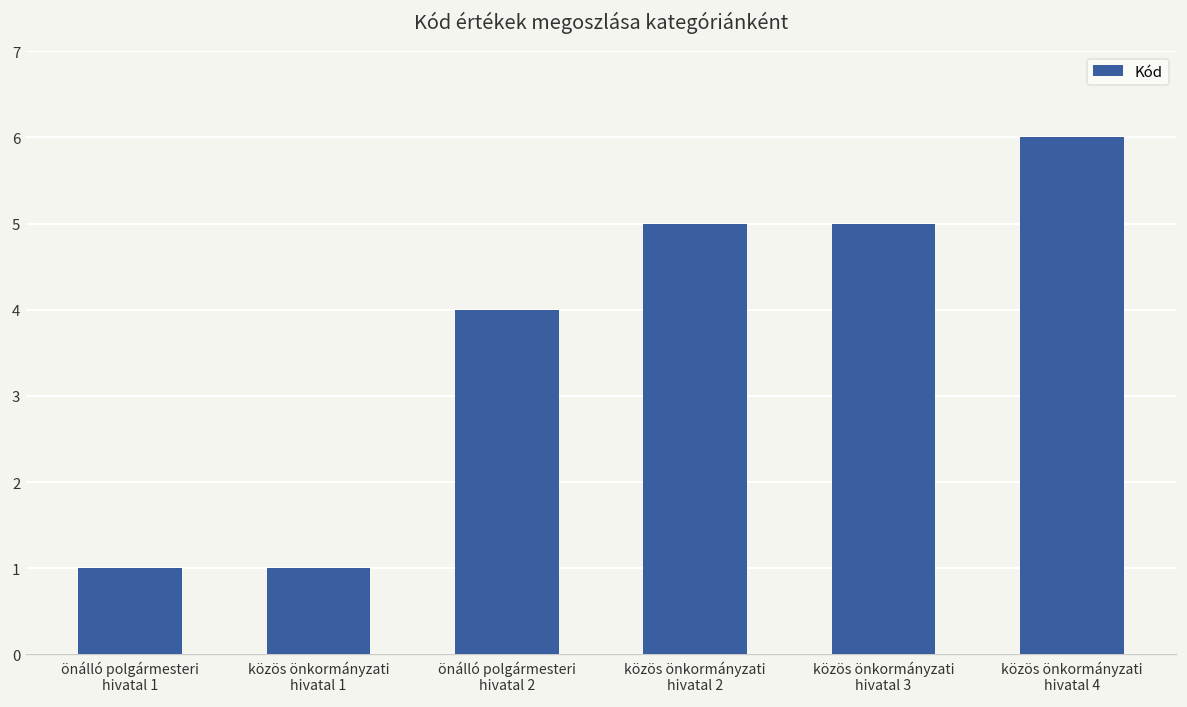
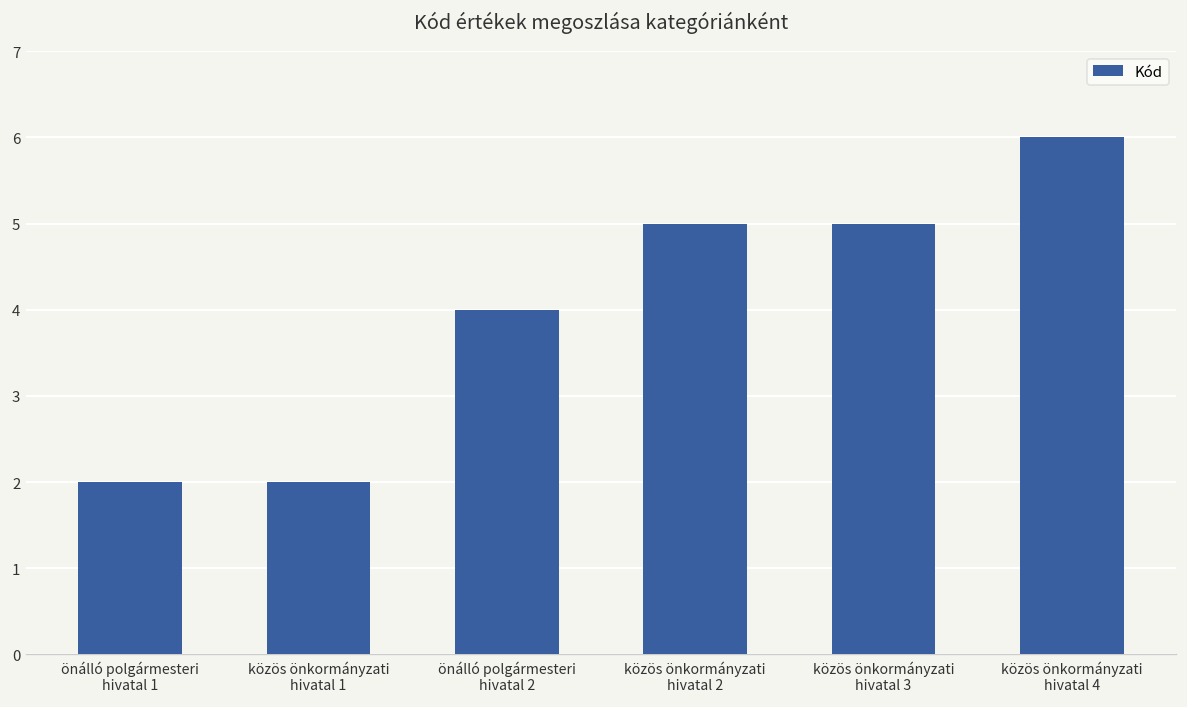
  {
-   "önálló polgármesteri hivatal 1": 1,
-   "közös önkormányzati hivatal 1": 1,
+   "önálló polgármesteri hivatal 1": 2,
+   "közös önkormányzati hivatal 1": 2,
    "önálló polgármesteri hivatal 2": 4,
    "közös önkormányzati hivatal 2": 5,
    "közös önkormányzati hivatal 3": 5,
    "közös önkormányzati hivatal 4": 6
  }
